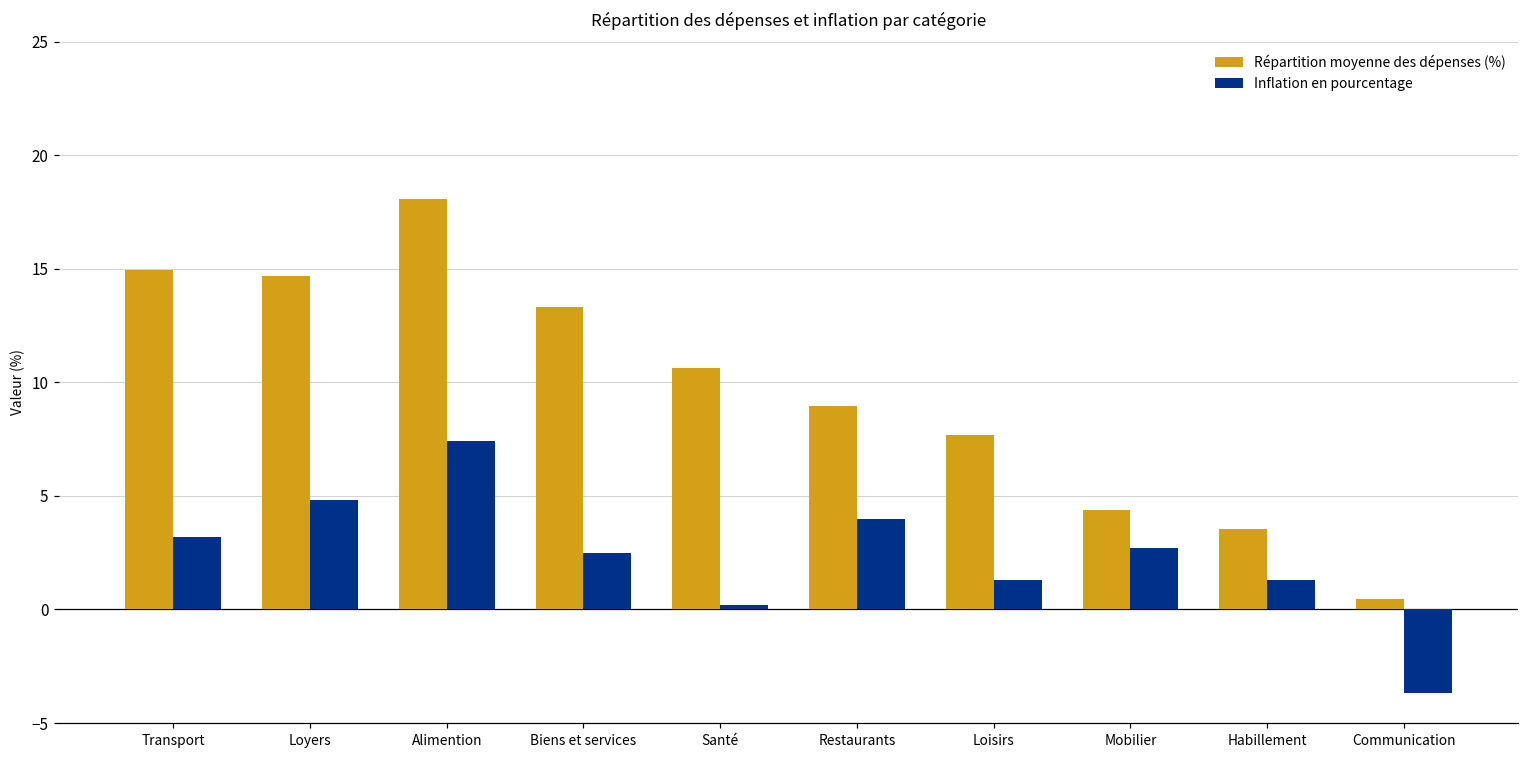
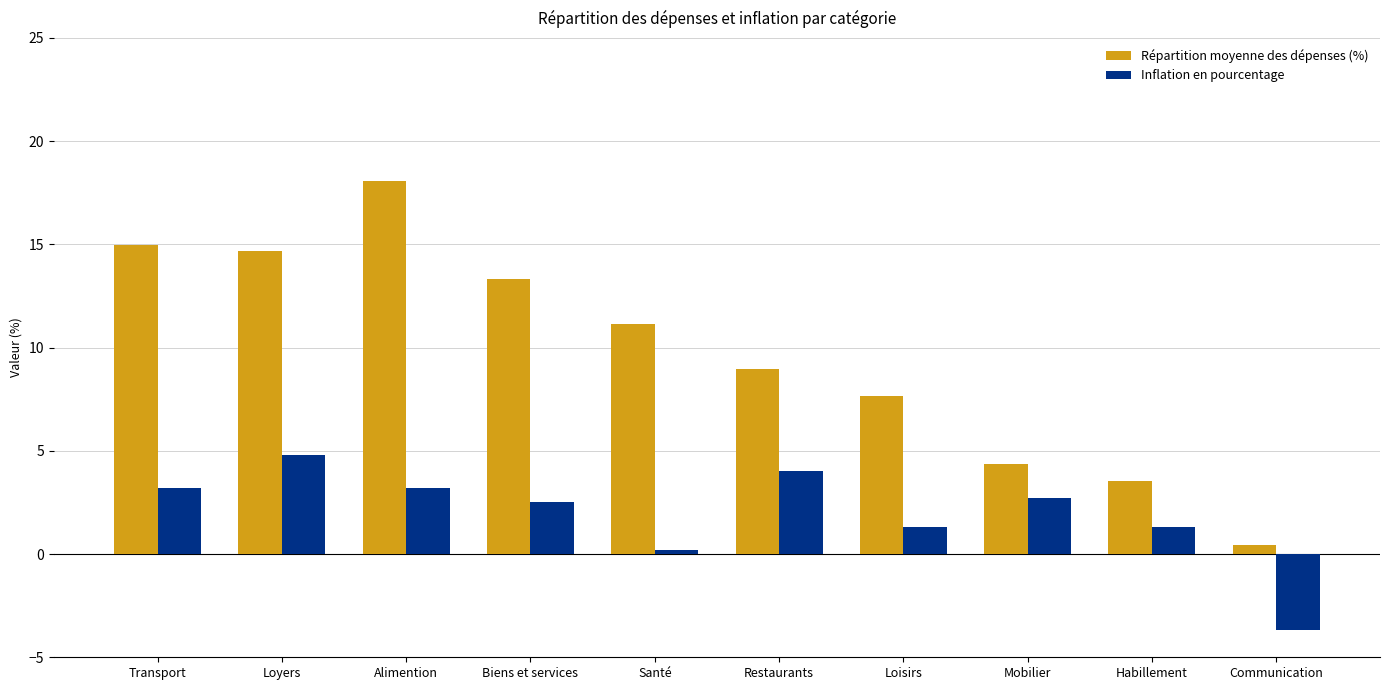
  {
    "Répartition moyenne des dépenses (%)": {
      "Transport": 15.0,
      "Loyers": 14.7,
      "Alimention": 18.1,
      "Biens et services": 13.3,
-     "Santé": 10.6,
+     "Santé": 11.1,
      "Restaurants": 9.0,
      "Loisirs": 7.7,
      "Mobilier": 4.4,
      "Habillement": 3.6,
      "Communication": 0.5
    },
    "Inflation en pourcentage": {
      "Transport": 3.2,
      "Loyers": 4.8,
-     "Alimention": 7.4,
+     "Alimention": 3.2,
      "Biens et services": 2.5,
      "Santé": 0.2,
      "Restaurants": 4.0,
      "Loisirs": 1.3,
      "Mobilier": 2.7,
      "Habillement": 1.3,
      "Communication": -3.7
    }
  }
